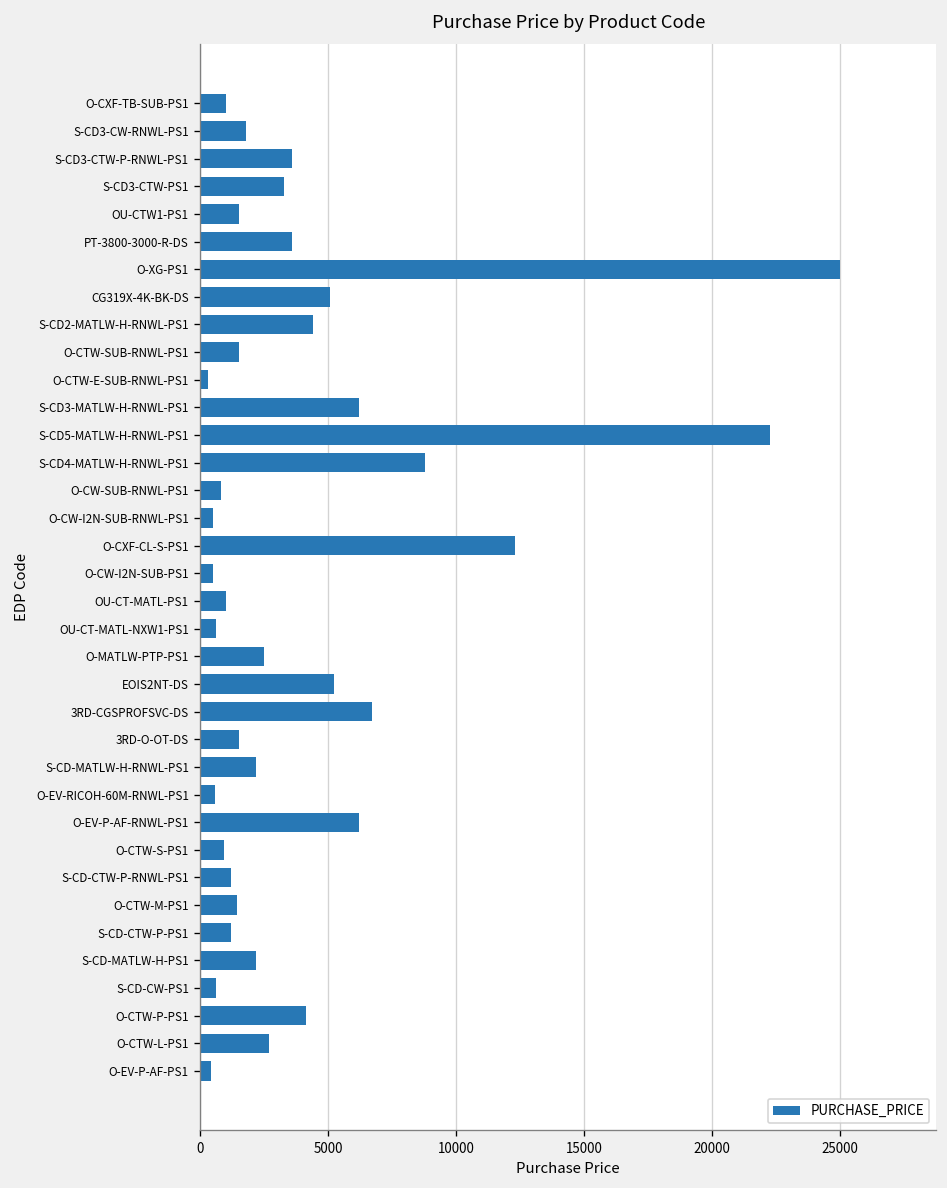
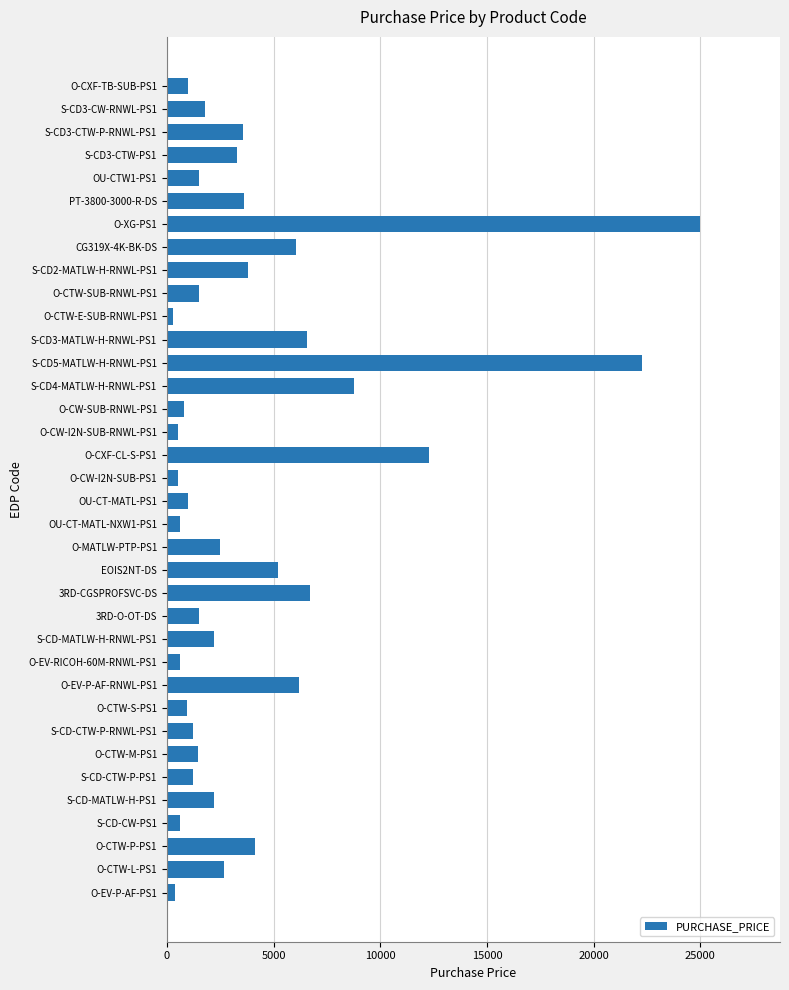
  {
    "O-CXF-TB-SUB-PS1": 1000,
    "S-CD3-CW-RNWL-PS1": 1800,
    "S-CD3-CTW-P-RNWL-PS1": 3600,
    "S-CD3-CTW-PS1": 3300,
    "OU-CTW1-PS1": 1500,
    "PT-3800-3000-R-DS": 3600,
    "O-XG-PS1": 25000,
-   "CG319X-4K-BK-DS": 5000,
-   "S-CD2-MATLW-H-RNWL-PS1": 4400,
+   "CG319X-4K-BK-DS": 6100,
+   "S-CD2-MATLW-H-RNWL-PS1": 3800,
    "O-CTW-SUB-RNWL-PS1": 1500,
    "O-CTW-E-SUB-RNWL-PS1": 300,
-   "S-CD3-MATLW-H-RNWL-PS1": 6200,
+   "S-CD3-MATLW-H-RNWL-PS1": 6600,
    "S-CD5-MATLW-H-RNWL-PS1": 22300,
    "S-CD4-MATLW-H-RNWL-PS1": 8800,
    "O-CW-SUB-RNWL-PS1": 800,
    "O-CW-I2N-SUB-RNWL-PS1": 500,
    "O-CXF-CL-S-PS1": 12300,
    "O-CW-I2N-SUB-PS1": 500,
    "OU-CT-MATL-PS1": 1000,
    "OU-CT-MATL-NXW1-PS1": 600,
    "O-MATLW-PTP-PS1": 2500,
    "EOIS2NT-DS": 5200,
    "3RD-CGSPROFSVC-DS": 6700,
    "3RD-O-OT-DS": 1500,
    "S-CD-MATLW-H-RNWL-PS1": 2200,
    "O-EV-RICOH-60M-RNWL-PS1": 600,
    "O-EV-P-AF-RNWL-PS1": 6200,
    "O-CTW-S-PS1": 900,
    "S-CD-CTW-P-RNWL-PS1": 1200,
    "O-CTW-M-PS1": 1400,
    "S-CD-CTW-P-PS1": 1200,
    "S-CD-MATLW-H-PS1": 2200,
    "S-CD-CW-PS1": 600,
    "O-CTW-P-PS1": 4100,
    "O-CTW-L-PS1": 2700,
    "O-EV-P-AF-PS1": 400
  }
